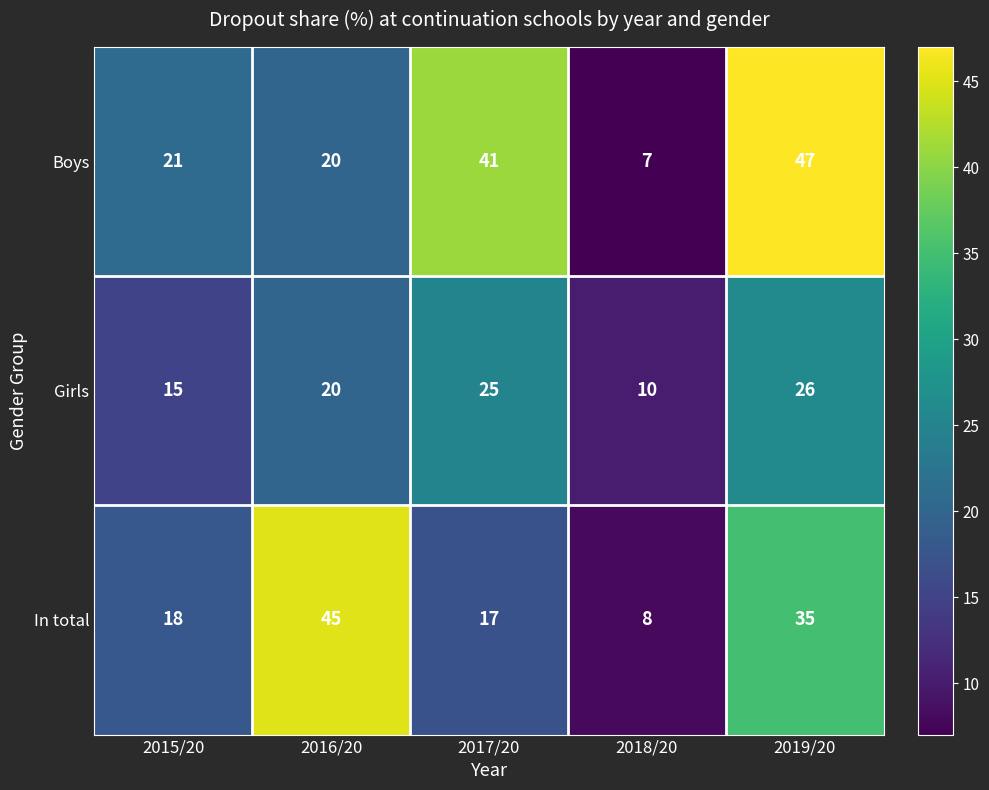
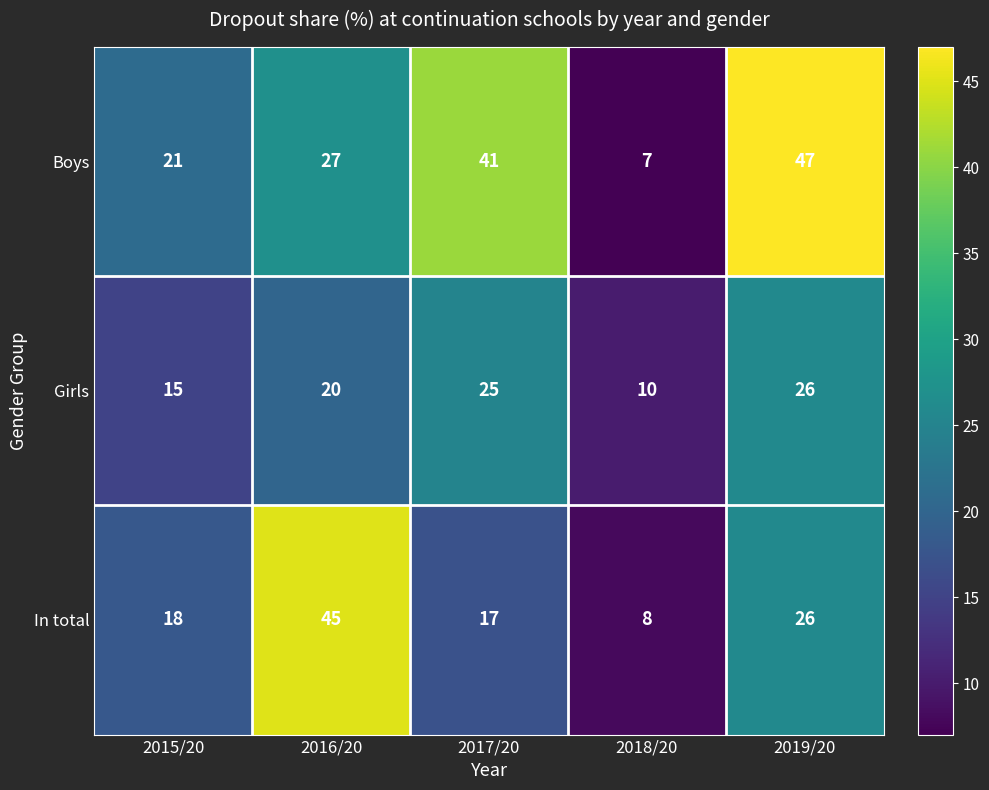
  {
    "Boys": {
      "2015/20": 21,
-     "2016/20": 20,
+     "2016/20": 27,
      "2017/20": 41,
      "2018/20": 7,
      "2019/20": 47
    },
    "Girls": {
      "2015/20": 15,
      "2016/20": 20,
      "2017/20": 25,
      "2018/20": 10,
      "2019/20": 26
    },
    "In total": {
      "2015/20": 18,
      "2016/20": 45,
      "2017/20": 17,
      "2018/20": 8,
-     "2019/20": 35
+     "2019/20": 26
    }
  }
